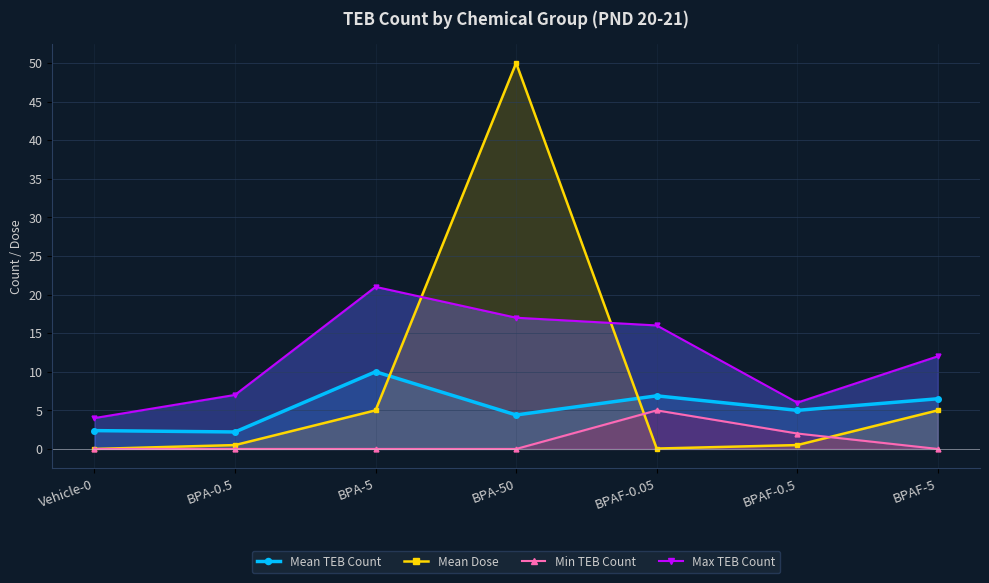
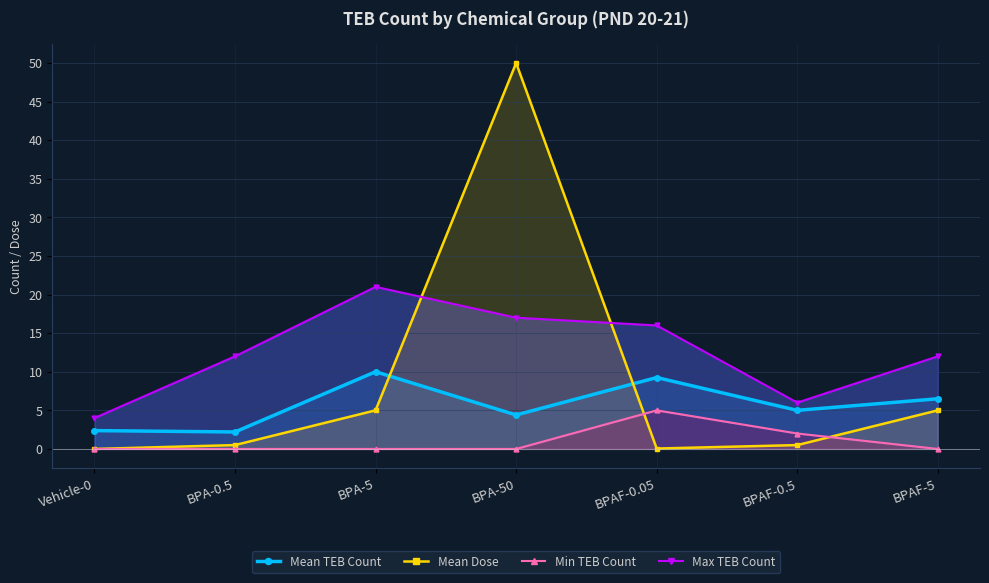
  {
    "Mean TEB Count": {
      "Vehicle-0": 2,
      "BPA-0.5": 2,
      "BPA-5": 10,
      "BPA-50": 4,
-     "BPAF-0.05": 7,
+     "BPAF-0.05": 9,
      "BPAF-0.5": 5,
      "BPAF-5": 7
    },
    "Mean Dose": {
      "BPA-0.5": 1,
      "BPA-5": 5,
      "BPA-50": 50,
      "BPAF-0.05": 0,
      "BPAF-0.5": 1,
      "BPAF-5": 5
    },
    "Min TEB Count": {
      "BPA-0.5": 0,
      "BPA-5": 0,
      "BPA-50": 0,
      "BPAF-0.05": 5,
      "BPAF-0.5": 2,
      "BPAF-5": 0
    },
    "Max TEB Count": {
      "Vehicle-0": 4,
-     "BPA-0.5": 7,
+     "BPA-0.5": 12,
      "BPA-5": 21,
      "BPA-50": 17,
      "BPAF-0.05": 16,
      "BPAF-0.5": 6,
      "BPAF-5": 12
    }
  }
